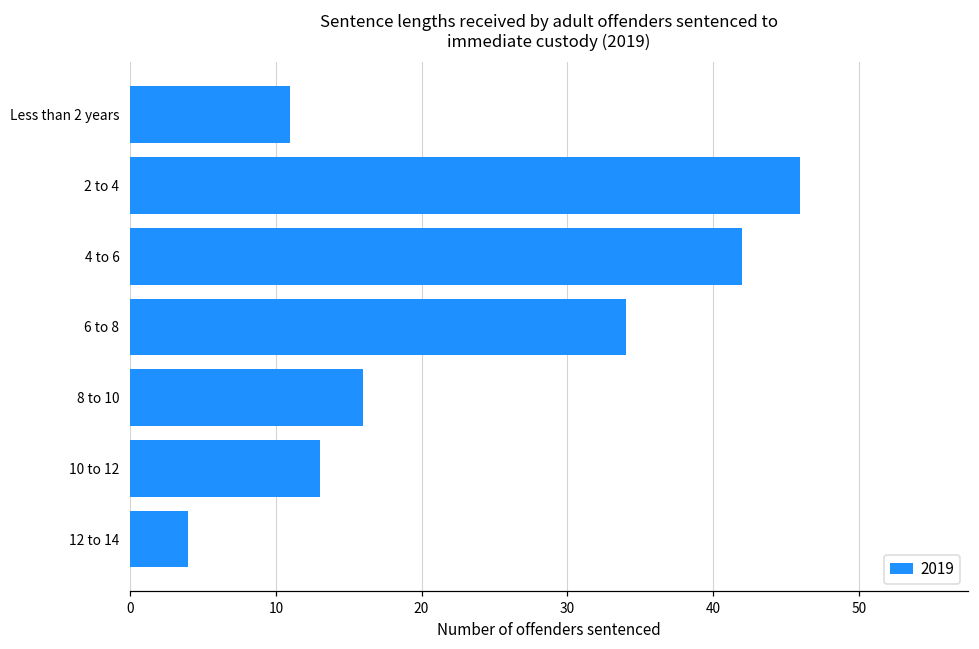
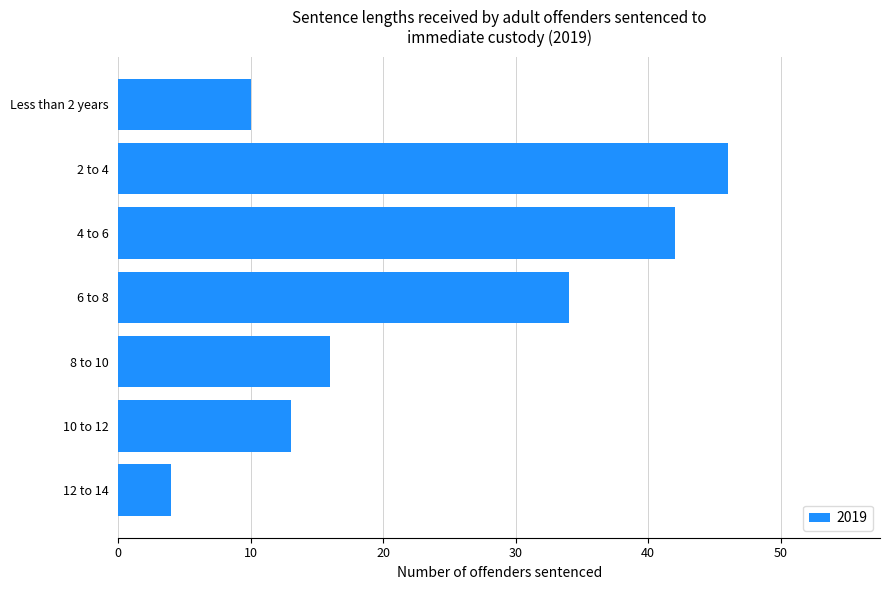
  {
-   "Less than 2 years": 11,
+   "Less than 2 years": 10,
    "2 to 4": 46,
    "4 to 6": 42,
    "6 to 8": 34,
    "8 to 10": 16,
    "10 to 12": 13,
    "12 to 14": 4
  }
